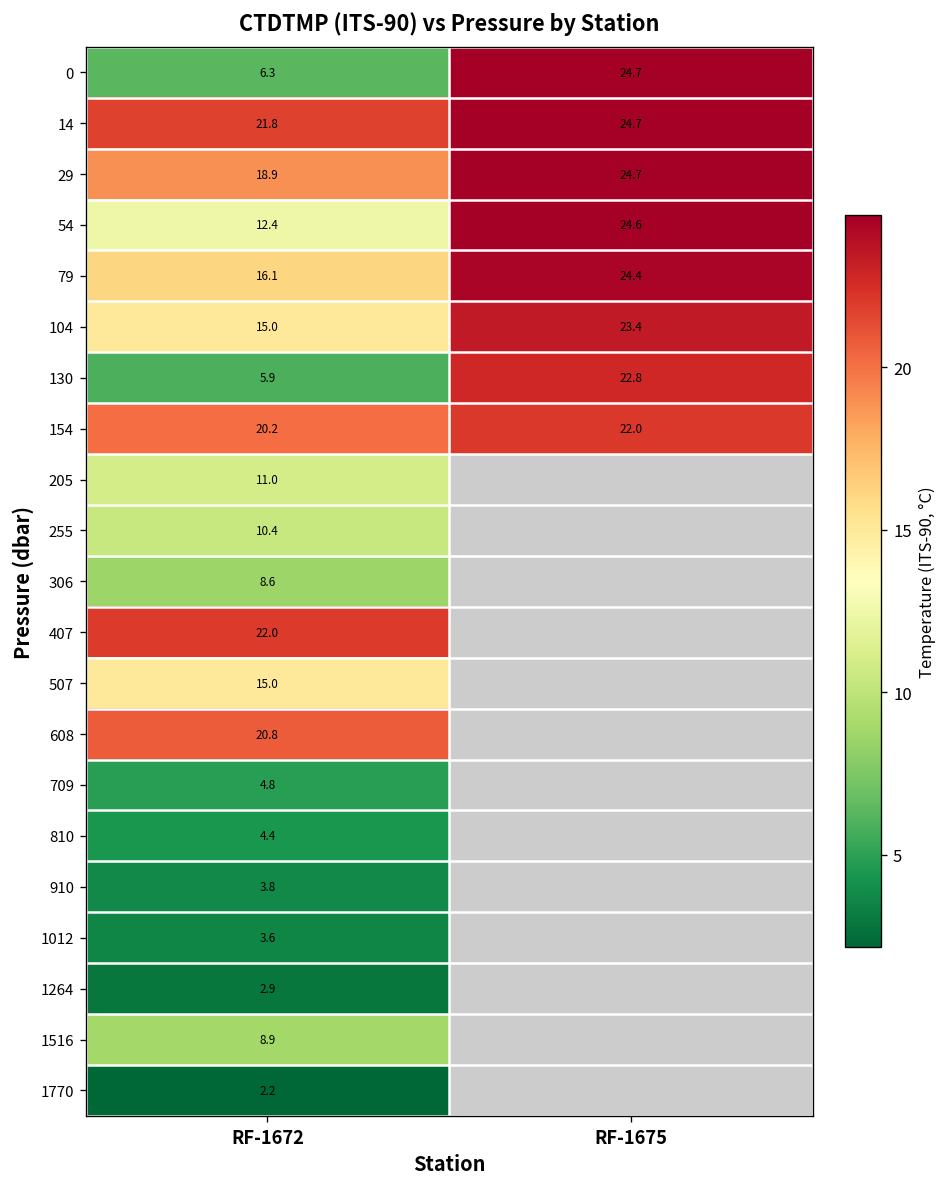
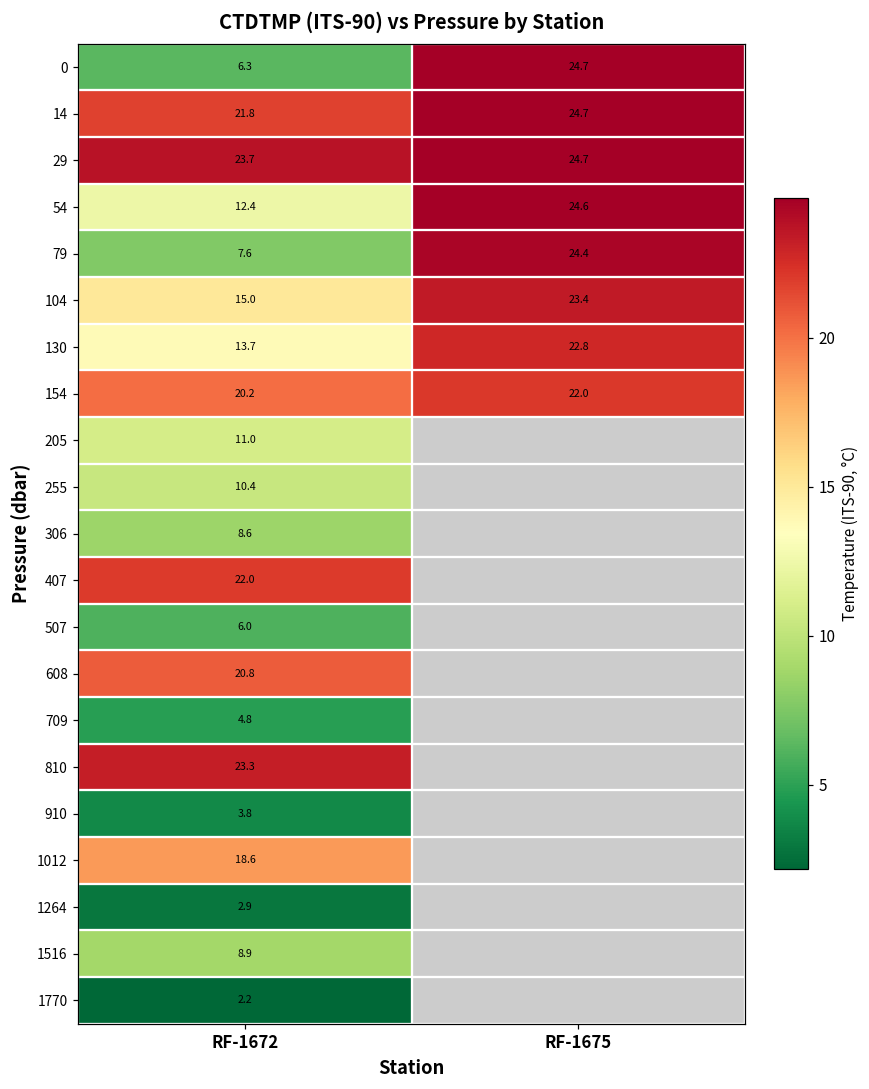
  {
    "0": {
      "RF-1672": 6.3,
      "RF-1675": 24.7
    },
    "14": {
      "RF-1672": 21.8,
      "RF-1675": 24.7
    },
    "29": {
-     "RF-1672": 18.9,
+     "RF-1672": 23.7,
      "RF-1675": 24.7
    },
    "54": {
      "RF-1672": 12.4,
      "RF-1675": 24.6
    },
    "79": {
-     "RF-1672": 16.1,
+     "RF-1672": 7.6,
      "RF-1675": 24.4
    },
    "104": {
      "RF-1672": 15.0,
      "RF-1675": 23.4
    },
    "130": {
-     "RF-1672": 5.9,
+     "RF-1672": 13.7,
      "RF-1675": 22.8
    },
    "154": {
      "RF-1672": 20.2,
      "RF-1675": 22.0
    },
    "205": {
      "RF-1672": 11.0
    },
    "255": {
      "RF-1672": 10.4
    },
    "306": {
      "RF-1672": 8.6
    },
    "407": {
      "RF-1672": 22.0
    },
    "507": {
-     "RF-1672": 15.0
+     "RF-1672": 6.0
    },
    "608": {
      "RF-1672": 20.8
    },
    "709": {
      "RF-1672": 4.8
    },
    "810": {
-     "RF-1672": 4.4
+     "RF-1672": 23.3
    },
    "910": {
      "RF-1672": 3.8
    },
    "1012": {
-     "RF-1672": 3.6
+     "RF-1672": 18.6
    },
    "1264": {
      "RF-1672": 2.9
    },
    "1516": {
      "RF-1672": 8.9
    },
    "1770": {
      "RF-1672": 2.2
    }
  }
